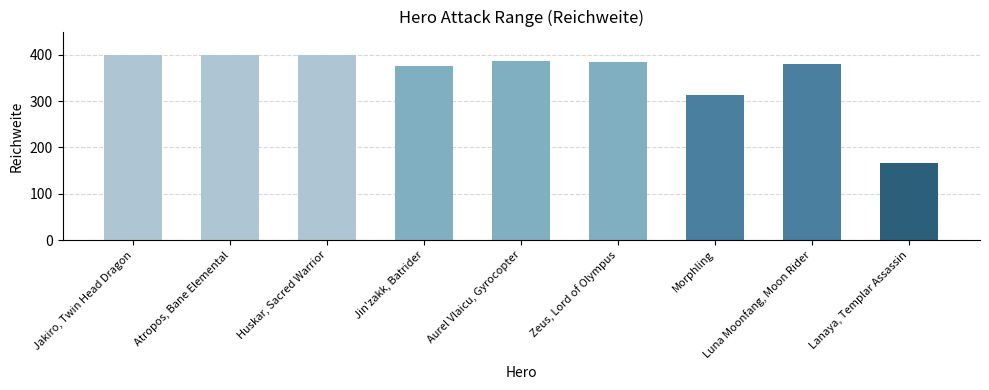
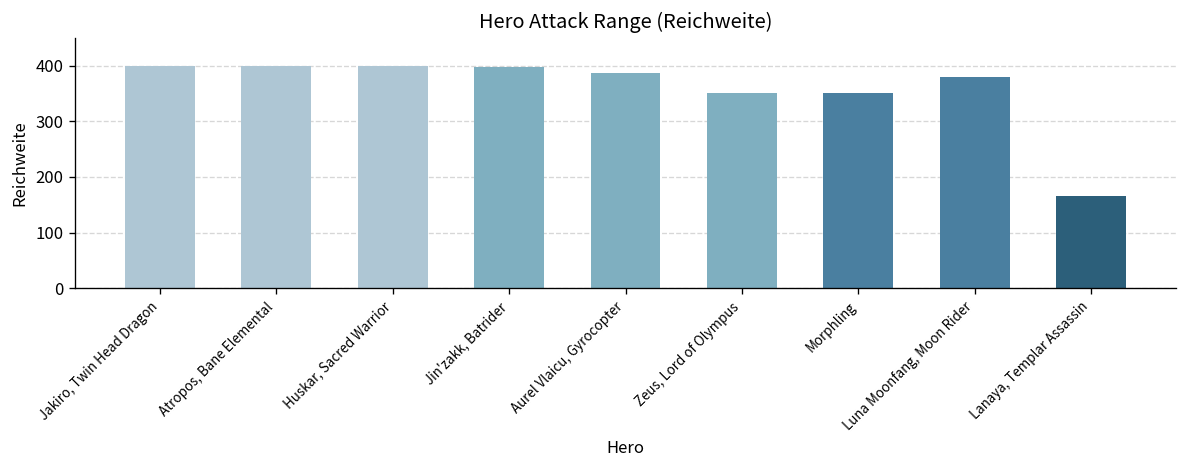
  {
    "Jakiro, Twin Head Dragon": 400,
    "Atropos, Bane Elemental": 400,
    "Huskar, Sacred Warrior": 400,
-   "Jin'zakk, Batrider": 380,
+   "Jin'zakk, Batrider": 400,
    "Aurel Vlaicu, Gyrocopter": 390,
-   "Zeus, Lord of Olympus": 390,
-   "Morphling": 310,
+   "Zeus, Lord of Olympus": 350,
+   "Morphling": 350,
    "Luna Moonfang, Moon Rider": 380,
    "Lanaya, Templar Assassin": 170
  }
